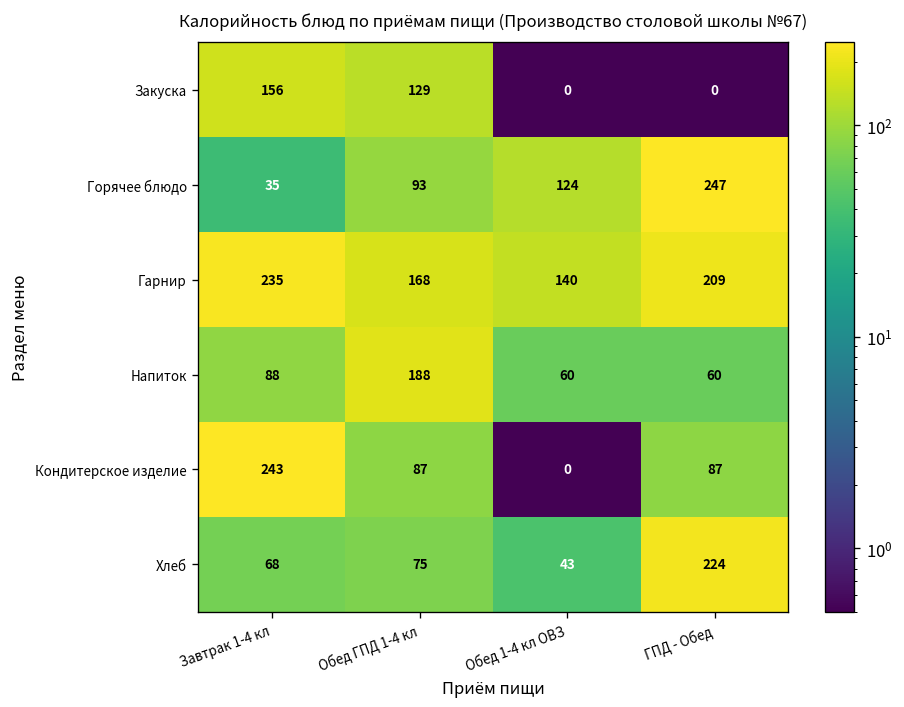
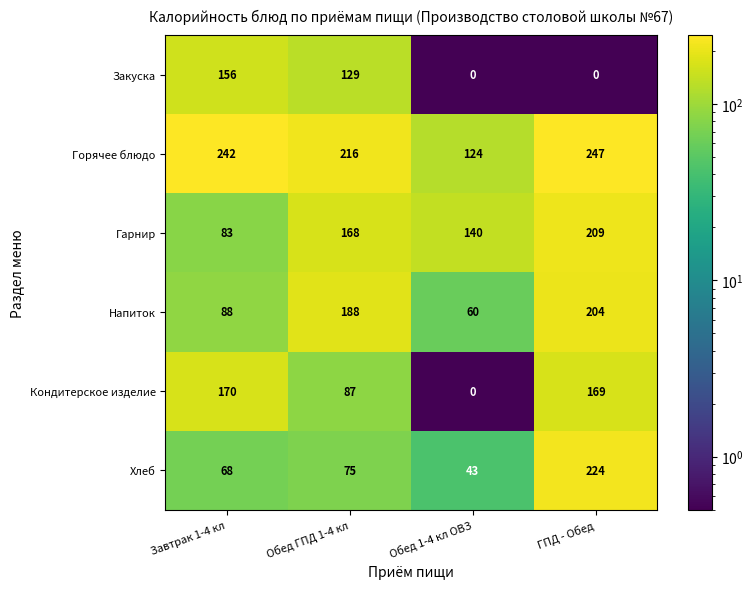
  {
    "Закуска": {
      "Завтрак 1-4 кл": 156,
      "Обед ГПД 1-4 кл": 129,
      "Обед 1-4 кл ОВЗ": 0,
      "ГПД - Обед": 0
    },
    "Горячее блюдо": {
-     "Завтрак 1-4 кл": 35,
-     "Обед ГПД 1-4 кл": 93,
+     "Завтрак 1-4 кл": 242,
+     "Обед ГПД 1-4 кл": 216,
      "Обед 1-4 кл ОВЗ": 124,
      "ГПД - Обед": 247
    },
    "Гарнир": {
-     "Завтрак 1-4 кл": 235,
+     "Завтрак 1-4 кл": 83,
      "Обед ГПД 1-4 кл": 168,
      "Обед 1-4 кл ОВЗ": 140,
      "ГПД - Обед": 209
    },
    "Напиток": {
      "Завтрак 1-4 кл": 88,
      "Обед ГПД 1-4 кл": 188,
      "Обед 1-4 кл ОВЗ": 60,
-     "ГПД - Обед": 60
+     "ГПД - Обед": 204
    },
    "Кондитерское изделие": {
-     "Завтрак 1-4 кл": 243,
+     "Завтрак 1-4 кл": 170,
      "Обед ГПД 1-4 кл": 87,
      "Обед 1-4 кл ОВЗ": 0,
-     "ГПД - Обед": 87
+     "ГПД - Обед": 169
    },
    "Хлеб": {
      "Завтрак 1-4 кл": 68,
      "Обед ГПД 1-4 кл": 75,
      "Обед 1-4 кл ОВЗ": 43,
      "ГПД - Обед": 224
    }
  }
